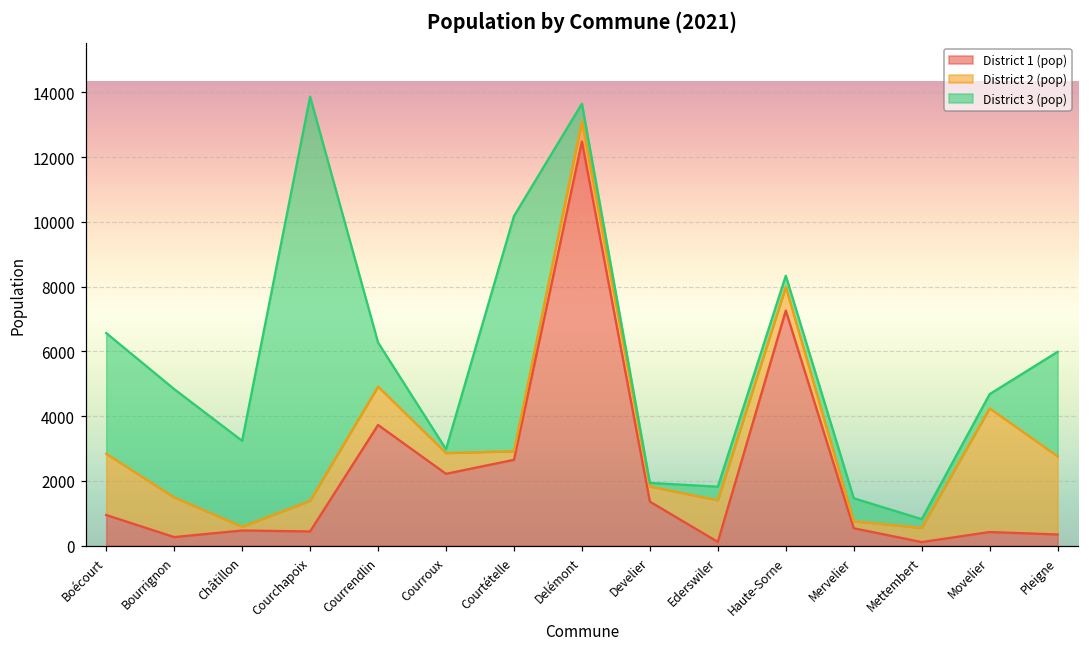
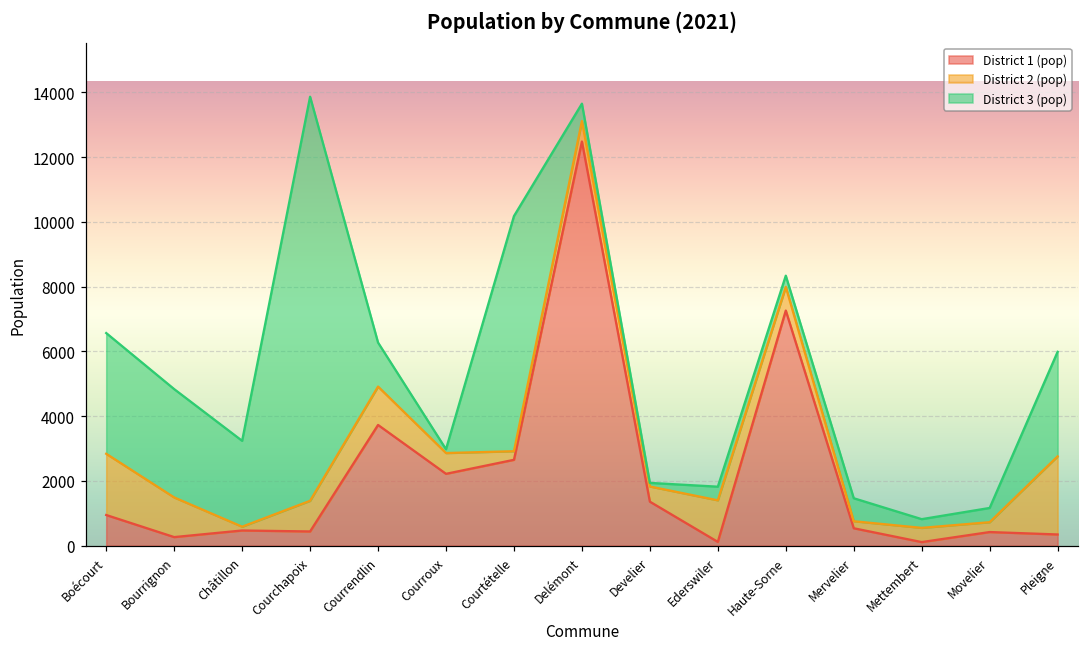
  {
    "District 1 (pop)": {
      "Boécourt": 900,
      "Bourrignon": 300,
      "Châtillon": 500,
      "Courchapoix": 400,
      "Courrendlin": 3700,
      "Courroux": 2200,
      "Courtételle": 2700,
      "Delémont": 12500,
      "Develier": 1400,
      "Ederswiler": 100,
      "Haute-Sorne": 7300,
      "Mervelier": 500,
      "Mettembert": 100,
      "Movelier": 400,
      "Pleigne": 300
    },
    "District 2 (pop)": {
      "Boécourt": 1900,
      "Bourrignon": 1200,
      "Châtillon": 100,
      "Courchapoix": 900,
      "Courrendlin": 1200,
      "Courroux": 600,
      "Courtételle": 300,
      "Delémont": 600,
      "Develier": 500,
      "Ederswiler": 1300,
      "Haute-Sorne": 700,
      "Mervelier": 200,
      "Mettembert": 400,
-     "Movelier": 3800,
+     "Movelier": 300,
      "Pleigne": 2400
    },
    "District 3 (pop)": {
      "Boécourt": 3700,
      "Bourrignon": 3300,
      "Châtillon": 2700,
      "Courchapoix": 12500,
      "Courrendlin": 1400,
      "Courroux": 100,
      "Courtételle": 7300,
      "Delémont": 500,
      "Develier": 100,
      "Ederswiler": 400,
      "Haute-Sorne": 300,
      "Mervelier": 700,
      "Mettembert": 300,
      "Movelier": 400,
      "Pleigne": 3200
    }
  }
